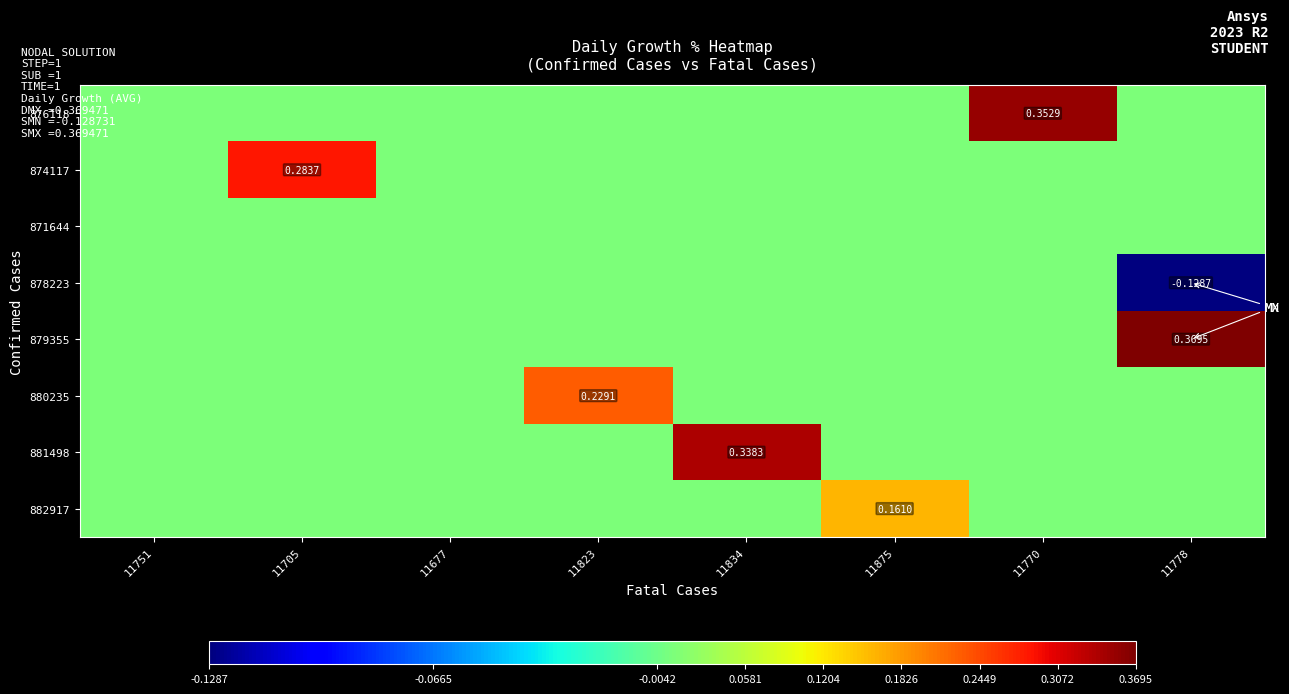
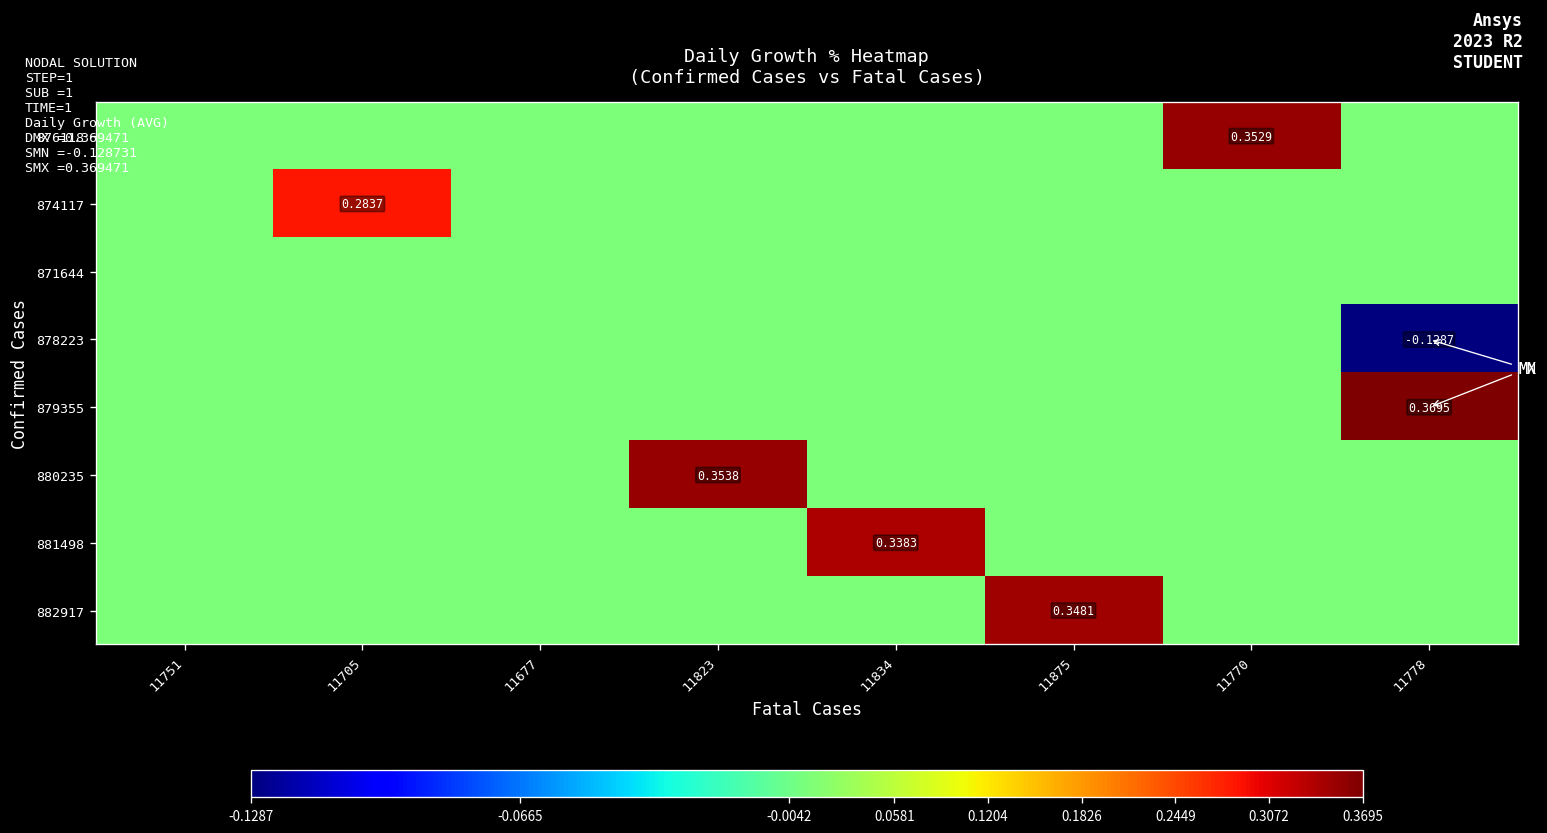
  {
    "880235": {
-     "11823": 0.2291
+     "11823": 0.3538
    },
    "882917": {
-     "11875": 0.1610
+     "11875": 0.3481
    }
  }
